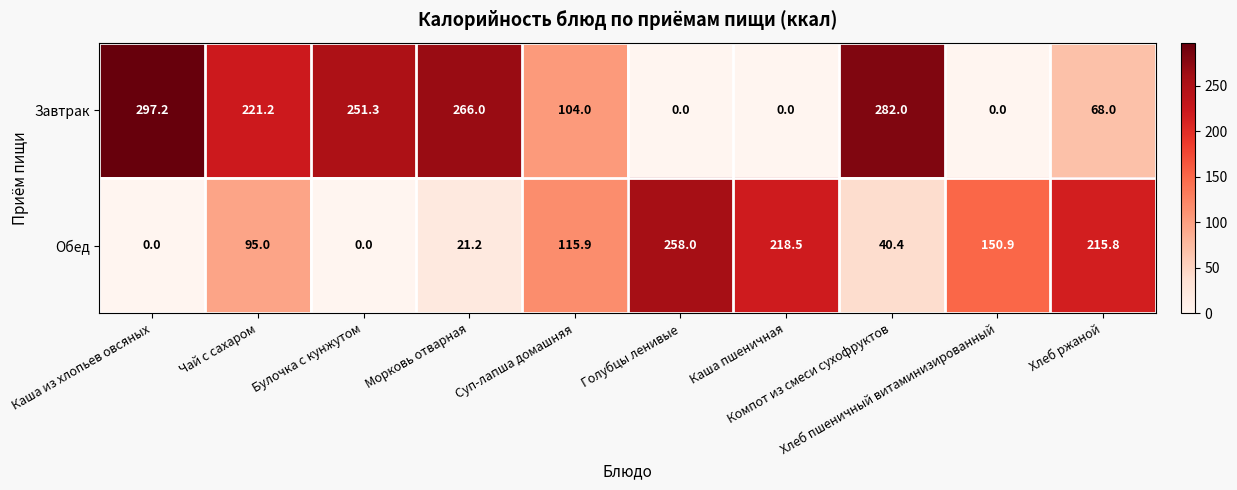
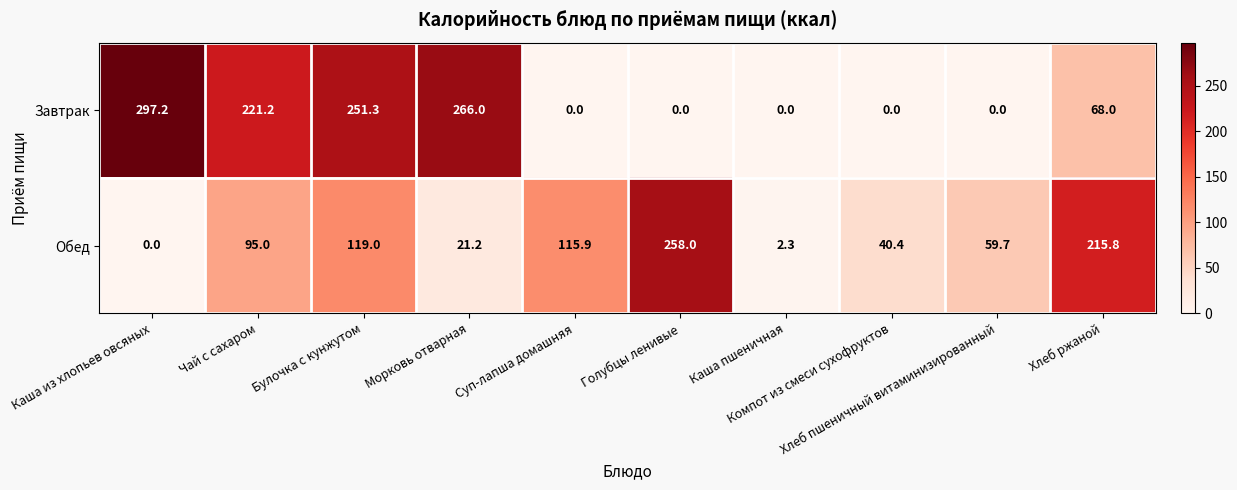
  {
    "Завтрак": {
      "Каша из хлопьев овсяных": 297.2,
      "Чай с сахаром": 221.2,
      "Булочка с кунжутом": 251.3,
      "Морковь отварная": 266.0,
-     "Суп-лапша домашняя": 104.0,
+     "Суп-лапша домашняя": 0.0,
      "Голубцы ленивые": 0.0,
      "Каша пшеничная": 0.0,
-     "Компот из смеси сухофруктов": 282.0,
+     "Компот из смеси сухофруктов": 0.0,
      "Хлеб пшеничный витаминизированный": 0.0,
      "Хлеб ржаной": 68.0
    },
    "Обед": {
      "Каша из хлопьев овсяных": 0.0,
      "Чай с сахаром": 95.0,
-     "Булочка с кунжутом": 0.0,
+     "Булочка с кунжутом": 119.0,
      "Морковь отварная": 21.2,
      "Суп-лапша домашняя": 115.9,
      "Голубцы ленивые": 258.0,
-     "Каша пшеничная": 218.5,
+     "Каша пшеничная": 2.3,
      "Компот из смеси сухофруктов": 40.4,
-     "Хлеб пшеничный витаминизированный": 150.9,
+     "Хлеб пшеничный витаминизированный": 59.7,
      "Хлеб ржаной": 215.8
    }
  }
